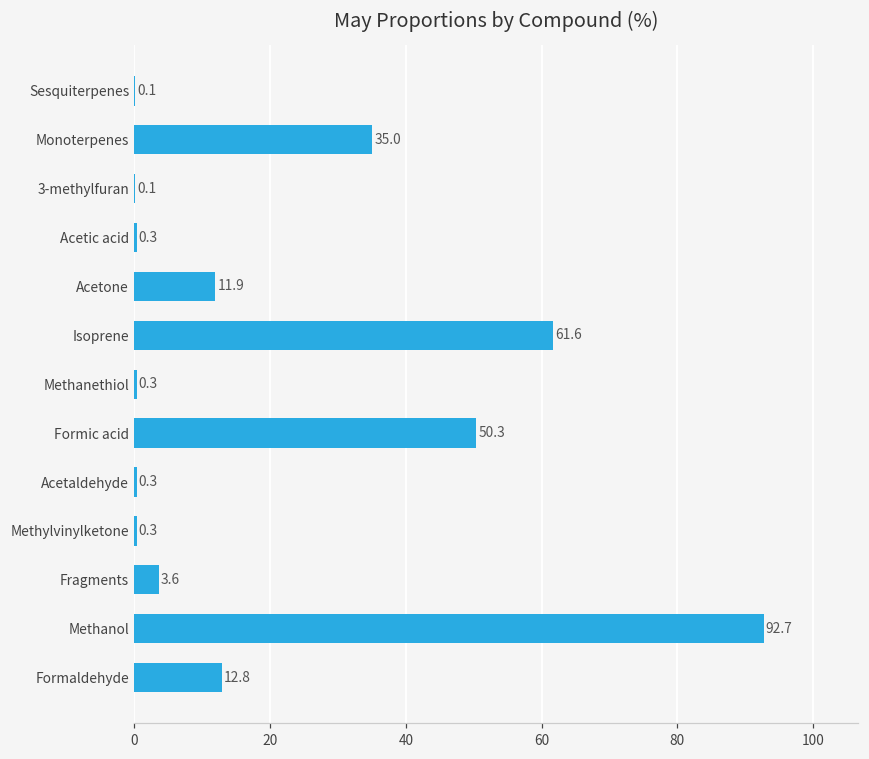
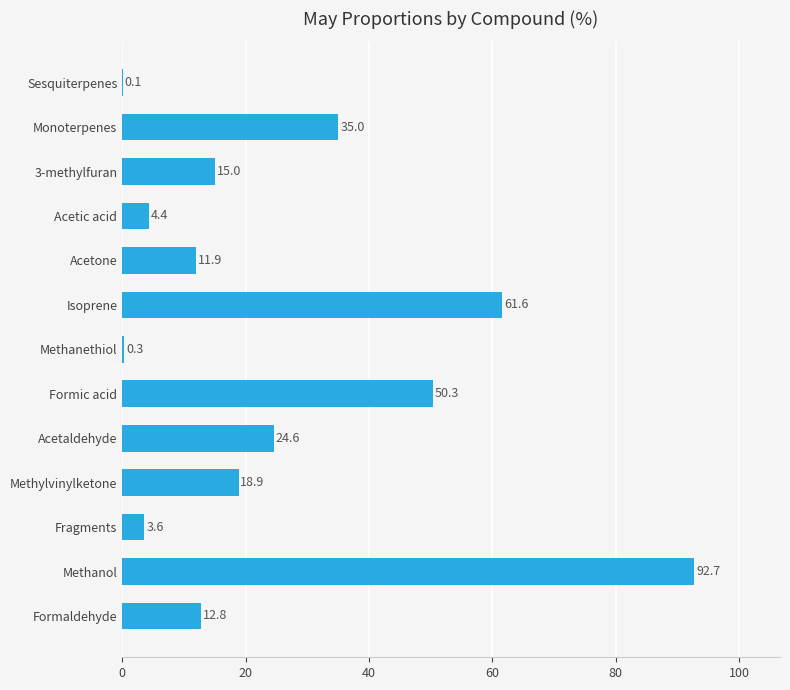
  {
    "Sesquiterpenes": 0.1,
    "Monoterpenes": 35.0,
-   "3-methylfuran": 0.1,
-   "Acetic acid": 0.3,
+   "3-methylfuran": 15.0,
+   "Acetic acid": 4.4,
    "Acetone": 11.9,
    "Isoprene": 61.6,
    "Methanethiol": 0.3,
    "Formic acid": 50.3,
-   "Acetaldehyde": 0.3,
-   "Methylvinylketone": 0.3,
+   "Acetaldehyde": 24.6,
+   "Methylvinylketone": 18.9,
    "Fragments": 3.6,
    "Methanol": 92.7,
    "Formaldehyde": 12.8
  }
